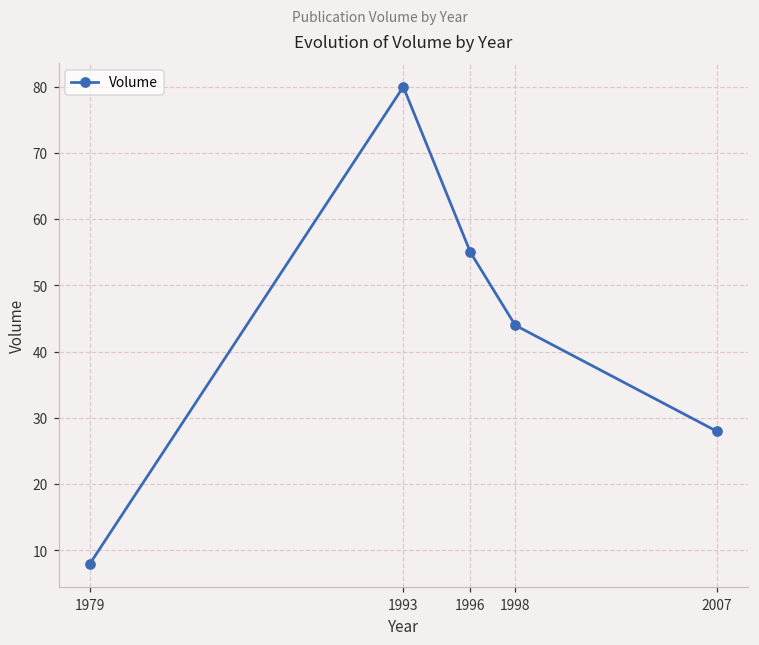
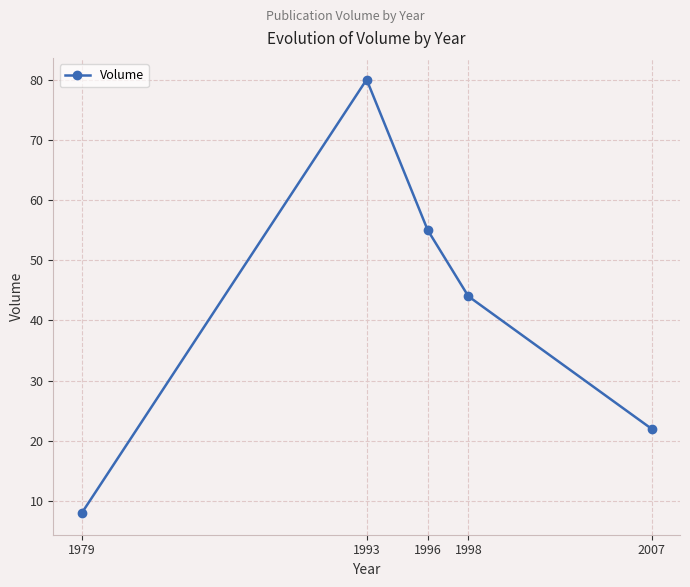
  {
    "1979": 8,
    "1993": 80,
    "1996": 55,
    "1998": 44,
-   "2007": 28
+   "2007": 22
  }
